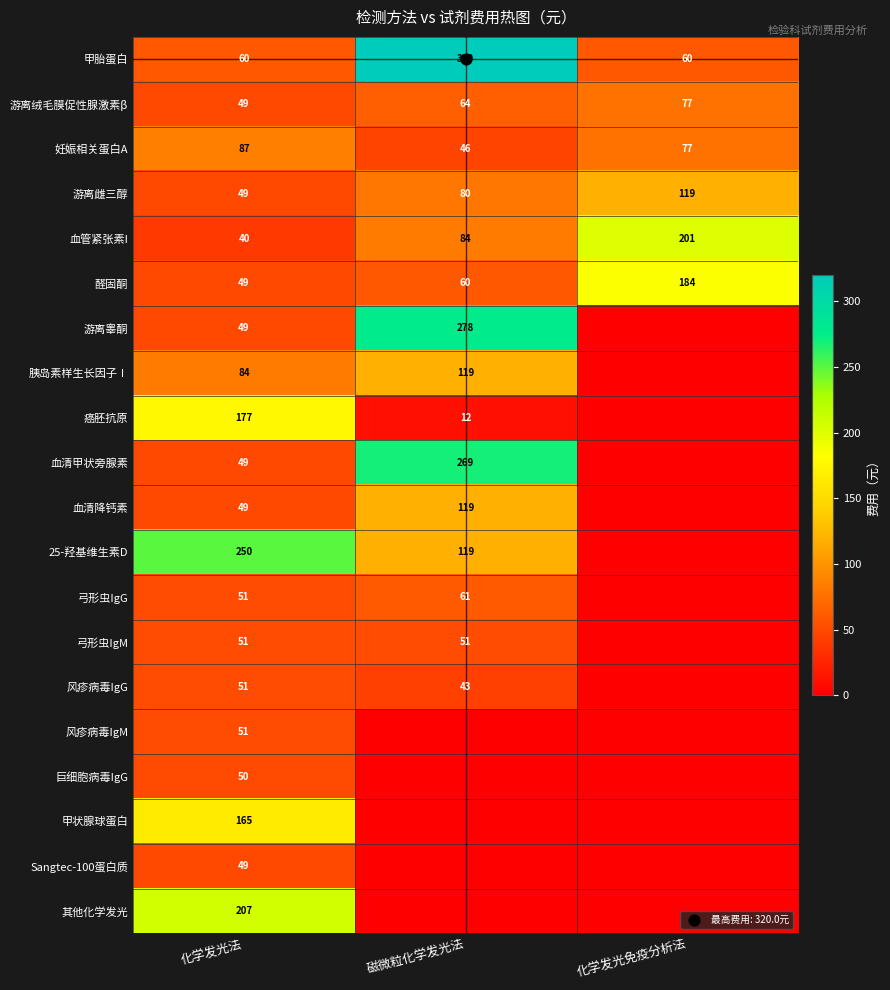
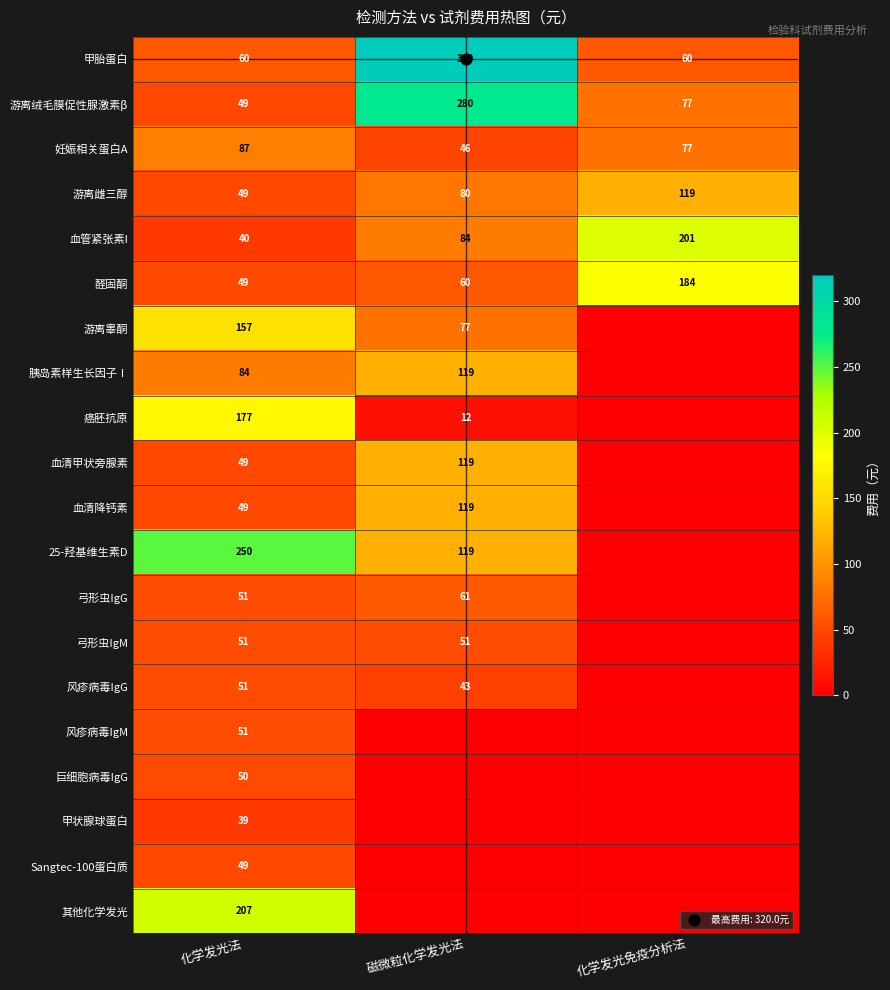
  {
    "甲胎蛋白": {
      "化学发光法": 60,
      "化学发光免疫分析法": 60
    },
    "游离绒毛膜促性腺激素β": {
      "化学发光法": 49,
-     "磁微粒化学发光法": 64,
+     "磁微粒化学发光法": 280,
      "化学发光免疫分析法": 77
    },
    "妊娠相关蛋白A": {
      "化学发光法": 87,
      "磁微粒化学发光法": 46,
      "化学发光免疫分析法": 77
    },
    "游离雌三醇": {
      "化学发光法": 49,
      "磁微粒化学发光法": 80,
      "化学发光免疫分析法": 119
    },
    "血管紧张素I": {
      "化学发光法": 40,
      "磁微粒化学发光法": 84,
      "化学发光免疫分析法": 201
    },
    "醛固酮": {
      "化学发光法": 49,
      "磁微粒化学发光法": 60,
      "化学发光免疫分析法": 184
    },
    "游离睾酮": {
-     "化学发光法": 49,
-     "磁微粒化学发光法": 278
+     "化学发光法": 157,
+     "磁微粒化学发光法": 77
    },
    "胰岛素样生长因子Ⅰ": {
      "化学发光法": 84,
      "磁微粒化学发光法": 119
    },
    "癌胚抗原": {
      "化学发光法": 177,
      "磁微粒化学发光法": 12
    },
    "血清甲状旁腺素": {
      "化学发光法": 49,
-     "磁微粒化学发光法": 269
+     "磁微粒化学发光法": 119
    },
    "血清降钙素": {
      "化学发光法": 49,
      "磁微粒化学发光法": 119
    },
    "25-羟基维生素D": {
      "化学发光法": 250,
      "磁微粒化学发光法": 119
    },
    "弓形虫IgG": {
      "化学发光法": 51,
      "磁微粒化学发光法": 61
    },
    "弓形虫IgM": {
      "化学发光法": 51,
      "磁微粒化学发光法": 51
    },
    "风疹病毒IgG": {
      "化学发光法": 51,
      "磁微粒化学发光法": 43
    },
    "风疹病毒IgM": {
      "化学发光法": 51
    },
    "巨细胞病毒IgG": {
      "化学发光法": 50
    },
    "甲状腺球蛋白": {
-     "化学发光法": 165
+     "化学发光法": 39
    },
    "Sangtec-100蛋白质": {
      "化学发光法": 49
    },
    "其他化学发光": {
      "化学发光法": 207
    }
  }
